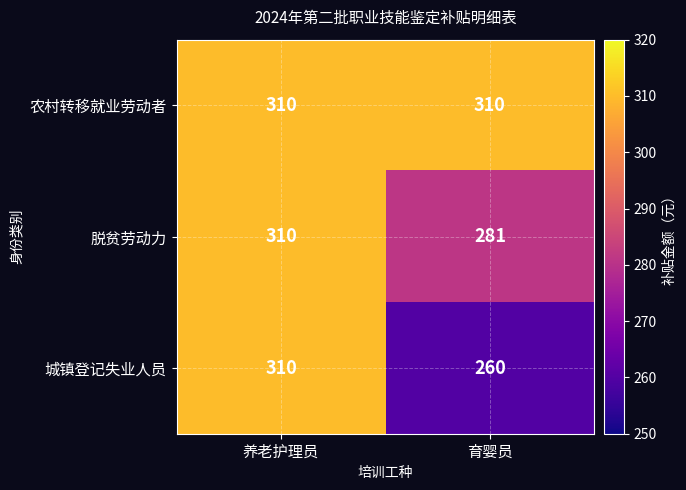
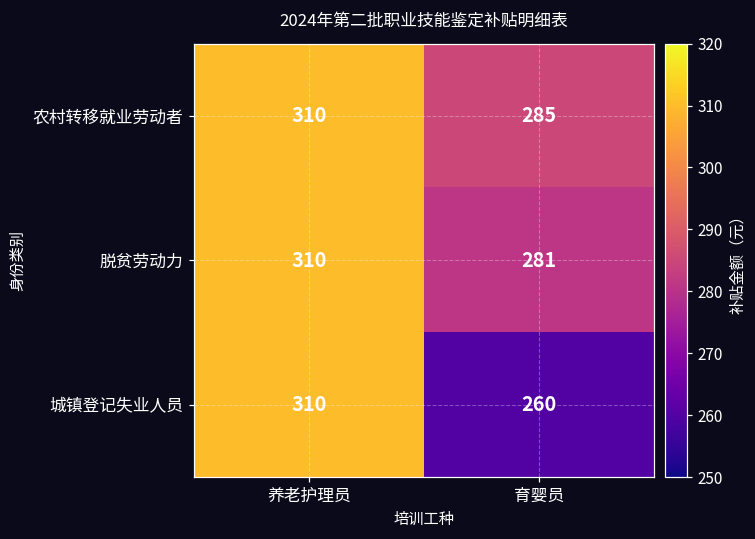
  {
    "农村转移就业劳动者": {
      "养老护理员": 310,
-     "育婴员": 310
+     "育婴员": 285
    },
    "脱贫劳动力": {
      "养老护理员": 310,
      "育婴员": 281
    },
    "城镇登记失业人员": {
      "养老护理员": 310,
      "育婴员": 260
    }
  }
